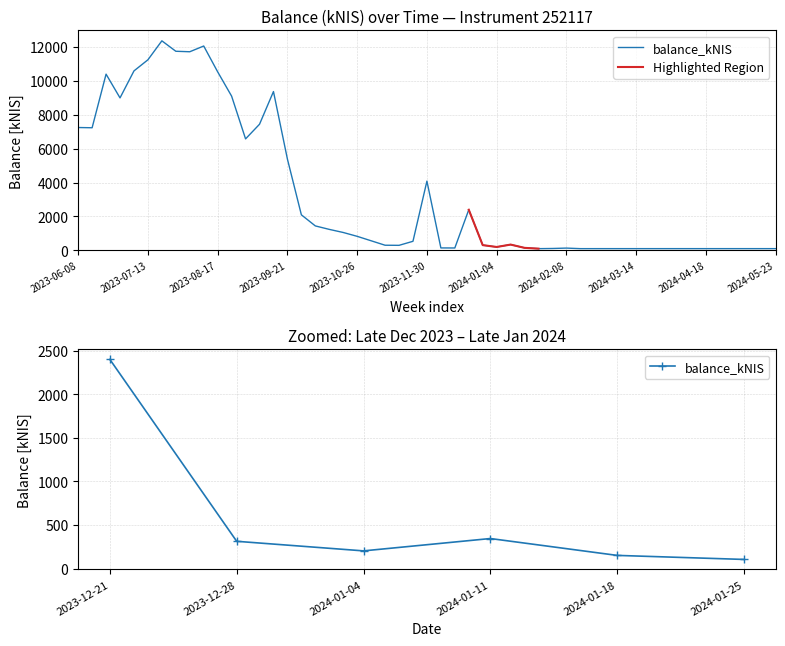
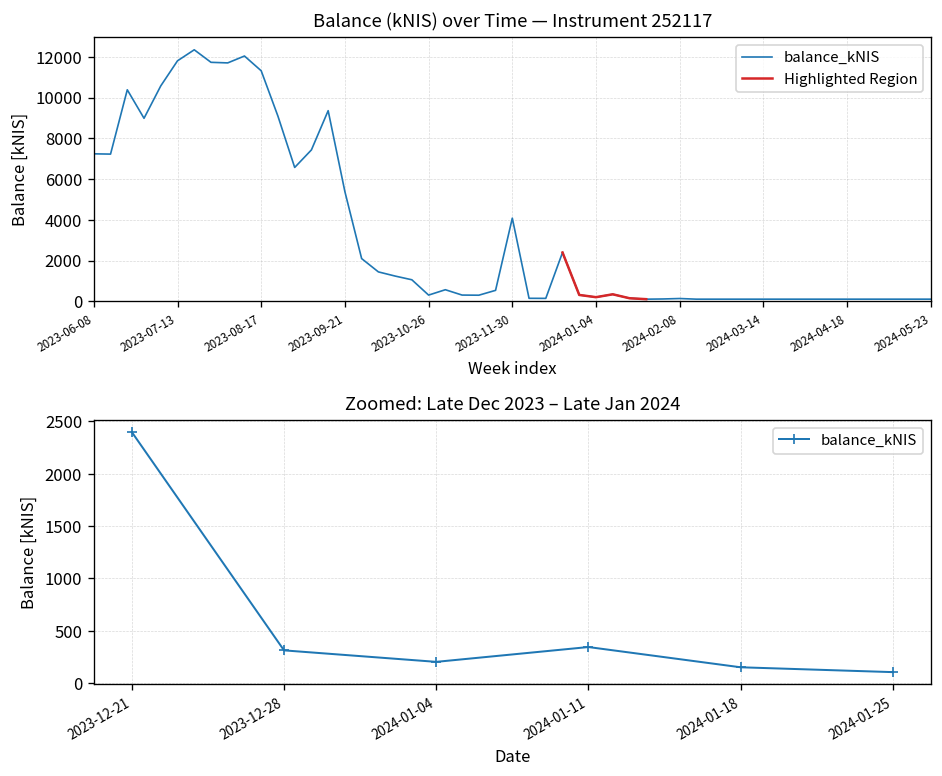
  {
    "Balance (kNIS) over Time — Instrument 252117": {
      "balance_kNIS": {
        "2023-06-08": 7200,
-       "2023-07-13": 11200,
-       "2023-08-17": 10500,
+       "2023-07-13": 11800,
+       "2023-08-17": 11300,
        "2023-09-21": 5400,
-       "2023-10-26": 800,
+       "2023-10-26": 300,
        "2023-11-30": 4100,
        "2024-02-08": 100,
        "2024-03-14": 100,
        "2024-04-18": 100,
        "2024-05-23": 100
      }
    },
    "Zoomed: Late Dec 2023 – Late Jan 2024": {
      "2023-12-21": 2400,
      "2023-12-28": 300,
      "2024-01-04": 200,
      "2024-01-11": 300,
      "2024-01-18": 200,
      "2024-01-25": 100
    }
  }
